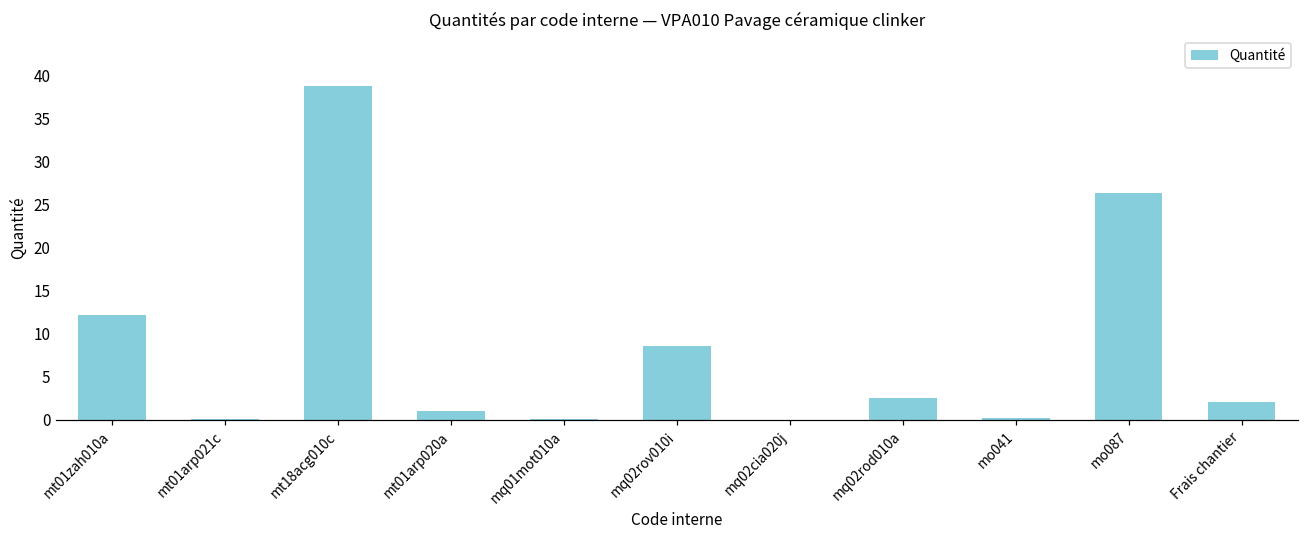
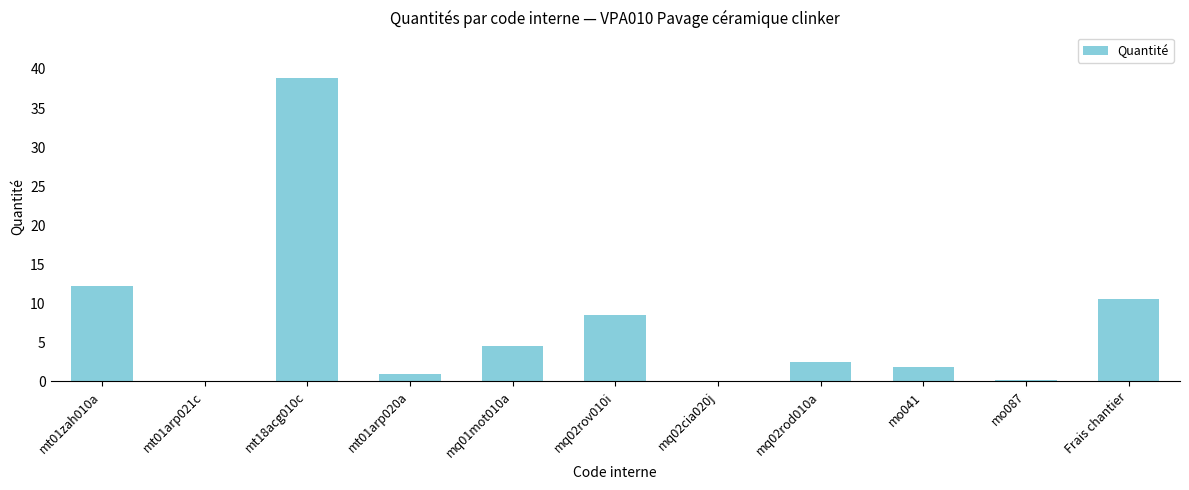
  {
    "mt01zah010a": 12,
    "mt18acg010c": 39,
    "mt01arp020a": 1,
-   "mq01mot010a": 0,
+   "mq01mot010a": 5,
    "mq02rov010i": 9,
    "mq02rod010a": 2,
-   "mo041": 0,
-   "mo087": 26,
-   "Frais chantier": 2
+   "mo041": 2,
+   "mo087": 0,
+   "Frais chantier": 11
  }
